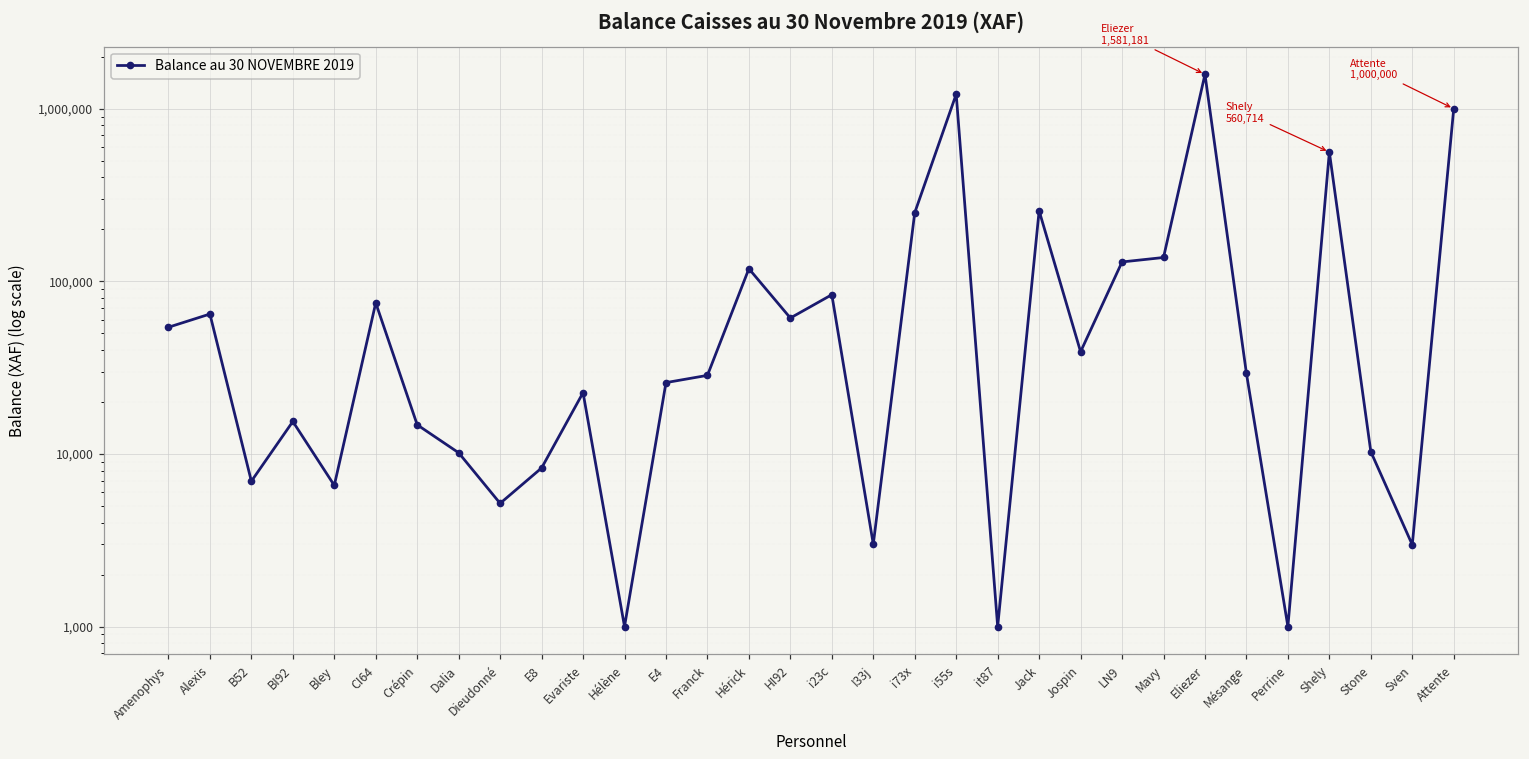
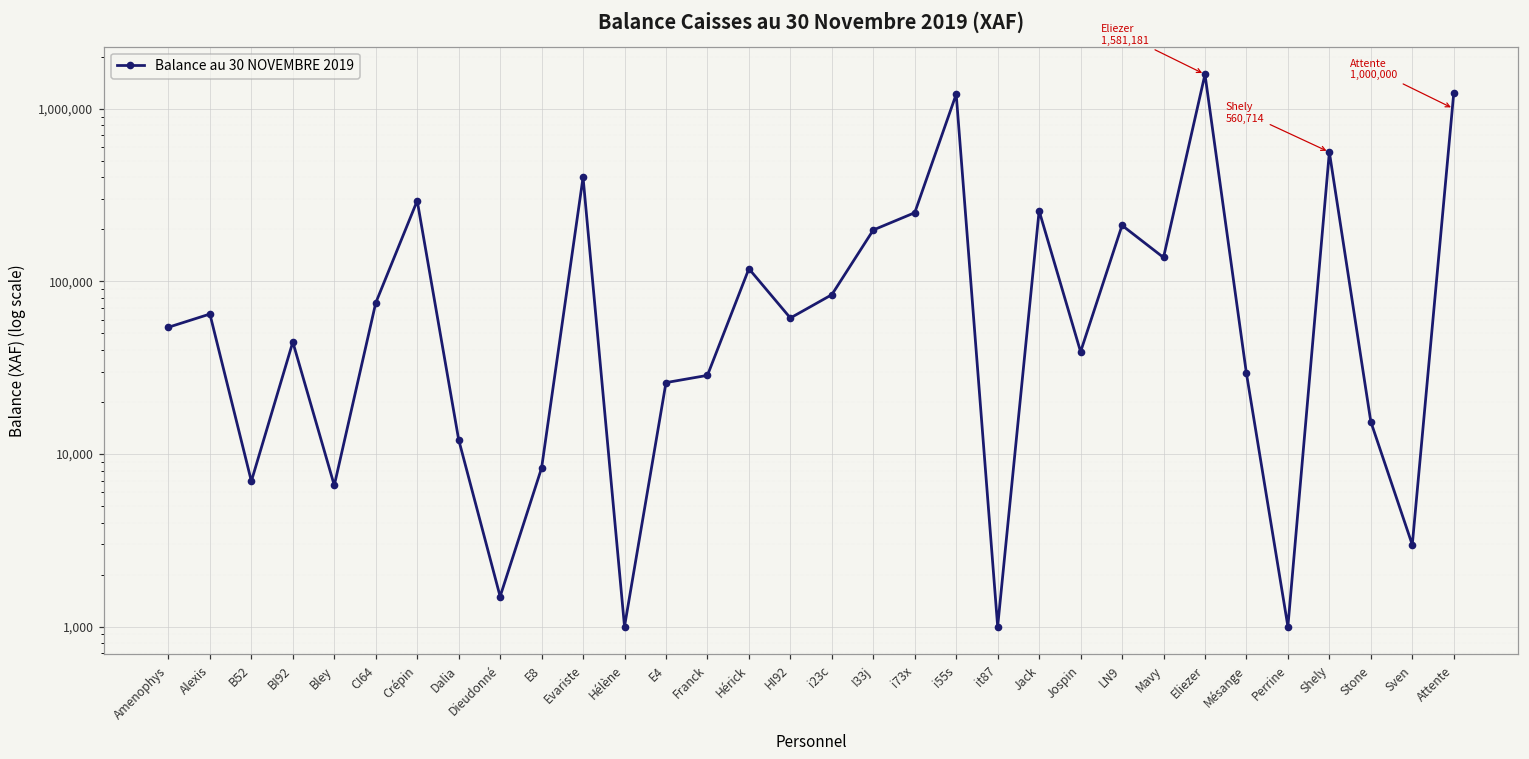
  {
    "Amenophys": "54,000",
    "Alexis": "65,000",
    "B52": "7,000",
-   "BI92": "15,000",
+   "BI92": "45,000",
    "Bley": "6,600",
    "CI64": "80,000",
-   "Crépin": "15,000",
-   "Dalia": "10,000",
-   "Dieudonné": "5,200",
+   "Crépin": "290,000",
+   "Dalia": "12,000",
+   "Dieudonné": "1,500",
    "E8": "8,000",
-   "Evariste": "23,000",
+   "Evariste": "400,000",
    "Hélène": "1,000",
    "E4": "26,000",
    "Franck": "29,000",
    "Hérick": "120,000",
    "HI92": "61,000",
    "i23c": "80,000",
-   "I33j": "3,000",
+   "I33j": "200,000",
    "i73x": "250,000",
    "i55s": "1,200,000",
    "it87": "1,000",
    "Jack": "260,000",
    "Jospin": "39,000",
-   "LN9": "130,000",
+   "LN9": "210,000",
    "Mavy": "140,000",
    "Mésange": "29,000",
    "Perrine": "1,000",
-   "Stone": "10,000",
+   "Stone": "15,000",
    "Sven": "3,000",
-   "Attente": "1,000,000"
+   "Attente": "1,200,000"
  }
